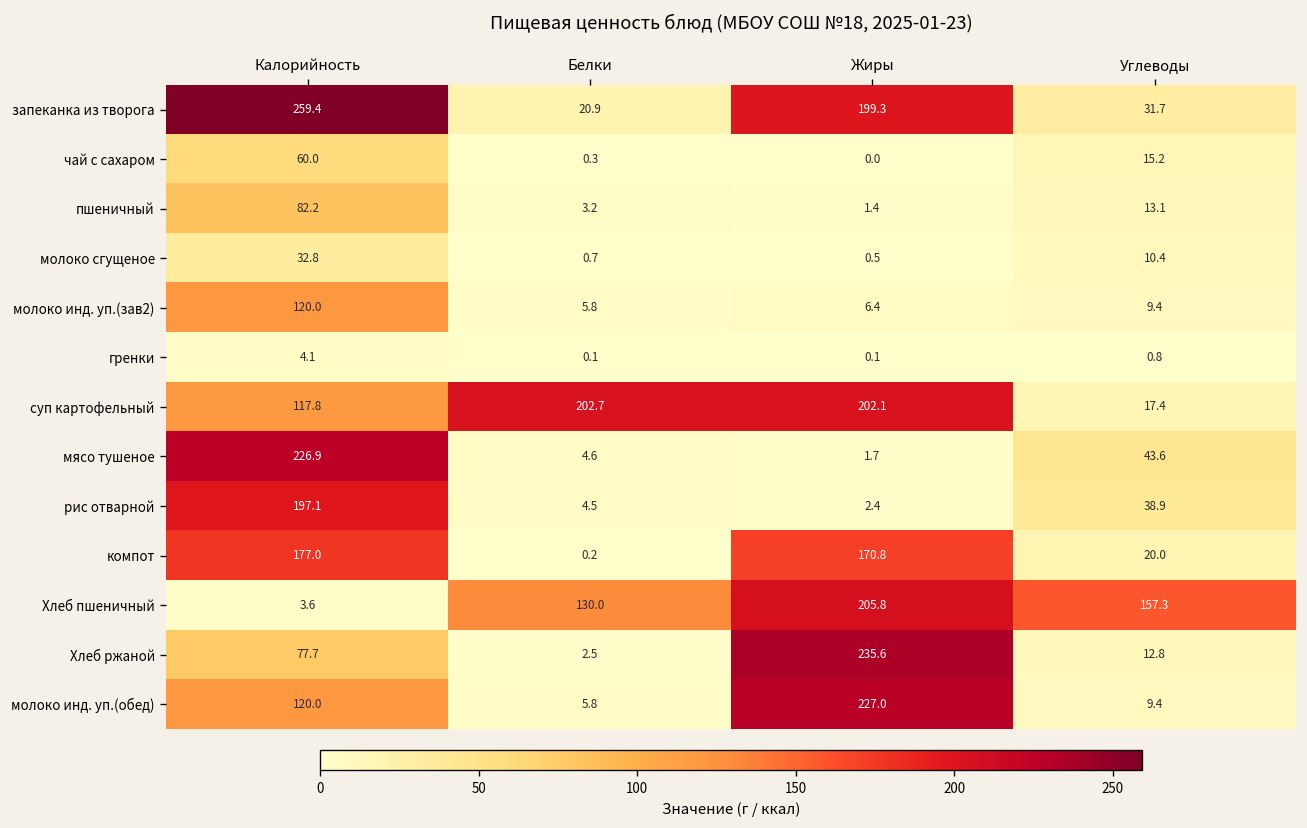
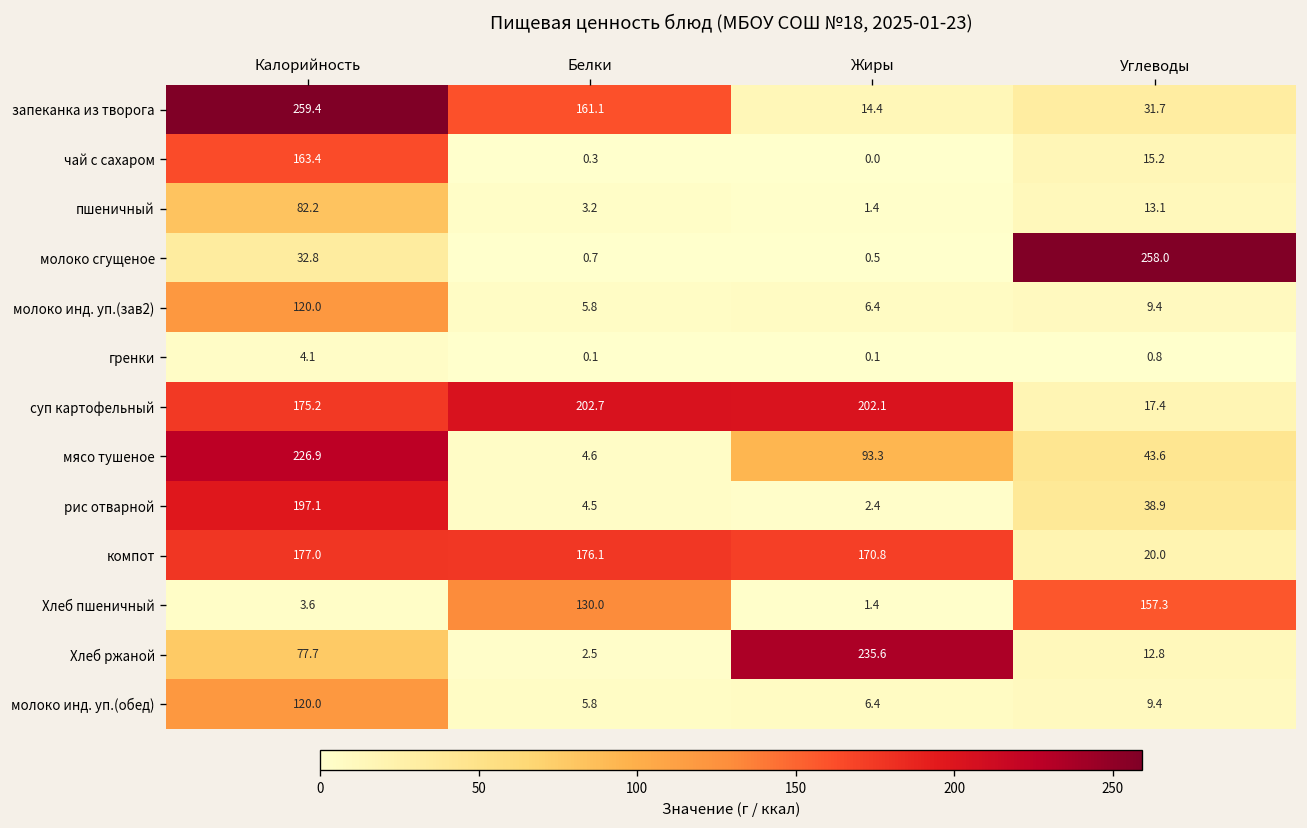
  {
    "запеканка из творога": {
      "Калорийность": 259.4,
-     "Белки": 20.9,
-     "Жиры": 199.3,
+     "Белки": 161.1,
+     "Жиры": 14.4,
      "Углеводы": 31.7
    },
    "чай с сахаром": {
-     "Калорийность": 60.0,
+     "Калорийность": 163.4,
      "Белки": 0.3,
      "Жиры": 0.0,
      "Углеводы": 15.2
    },
    "пшеничный": {
      "Калорийность": 82.2,
      "Белки": 3.2,
      "Жиры": 1.4,
      "Углеводы": 13.1
    },
    "молоко сгущеное": {
      "Калорийность": 32.8,
      "Белки": 0.7,
      "Жиры": 0.5,
-     "Углеводы": 10.4
+     "Углеводы": 258.0
    },
    "молоко инд. уп.(зав2)": {
      "Калорийность": 120.0,
      "Белки": 5.8,
      "Жиры": 6.4,
      "Углеводы": 9.4
    },
    "гренки": {
      "Калорийность": 4.1,
      "Белки": 0.1,
      "Жиры": 0.1,
      "Углеводы": 0.8
    },
    "суп картофельный": {
-     "Калорийность": 117.8,
+     "Калорийность": 175.2,
      "Белки": 202.7,
      "Жиры": 202.1,
      "Углеводы": 17.4
    },
    "мясо тушеное": {
      "Калорийность": 226.9,
      "Белки": 4.6,
-     "Жиры": 1.7,
+     "Жиры": 93.3,
      "Углеводы": 43.6
    },
    "рис отварной": {
      "Калорийность": 197.1,
      "Белки": 4.5,
      "Жиры": 2.4,
      "Углеводы": 38.9
    },
    "компот": {
      "Калорийность": 177.0,
-     "Белки": 0.2,
+     "Белки": 176.1,
      "Жиры": 170.8,
      "Углеводы": 20.0
    },
    "Хлеб пшеничный": {
      "Калорийность": 3.6,
      "Белки": 130.0,
-     "Жиры": 205.8,
+     "Жиры": 1.4,
      "Углеводы": 157.3
    },
    "Хлеб ржаной": {
      "Калорийность": 77.7,
      "Белки": 2.5,
      "Жиры": 235.6,
      "Углеводы": 12.8
    },
    "молоко инд. уп.(обед)": {
      "Калорийность": 120.0,
      "Белки": 5.8,
-     "Жиры": 227.0,
+     "Жиры": 6.4,
      "Углеводы": 9.4
    }
  }
